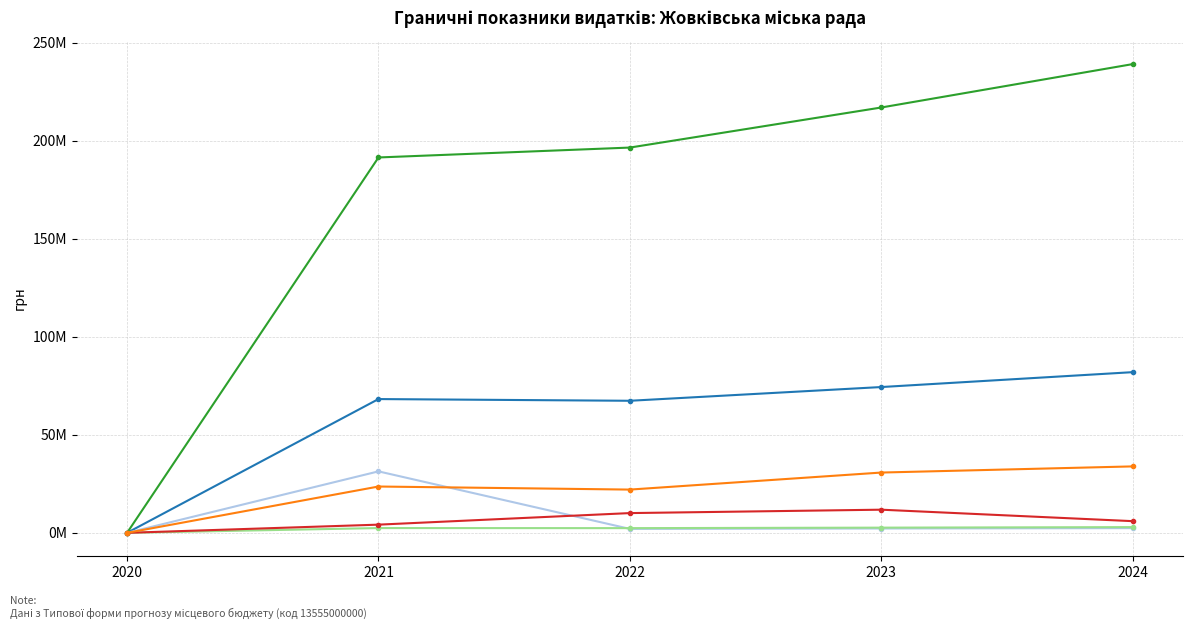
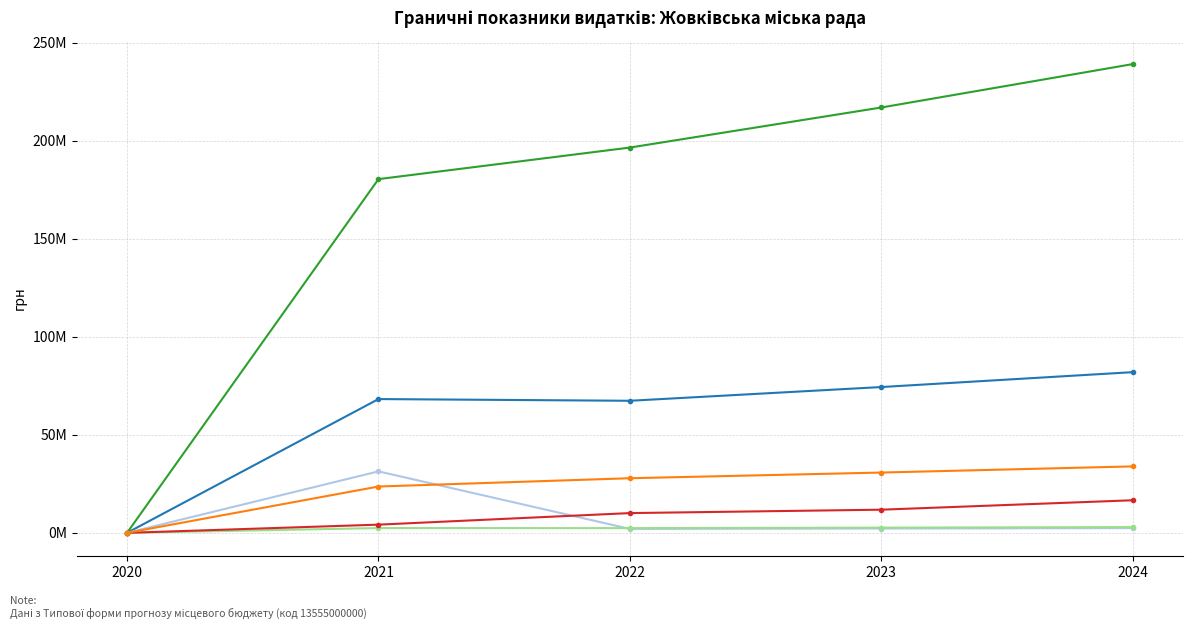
  {
    "Жовківська МР (загальний фонд)": {
      "2021": 68000000,
      "2022": 67000000,
      "2023": 74000000,
      "2024": 82000000
    },
    "Жовківська МР (спеціальний фонд)": {
      "2021": 31000000
    },
    "Відділ освіти (загальний фонд)": {
-     "2021": 191000000,
+     "2021": 180000000,
      "2022": 197000000,
      "2023": 217000000,
      "2024": 239000000
    },
    "Відділ освіти (спеціальний фонд)": {
      "2021": 2000000
    },
    "Відділ соціального захисту (загальний фонд)": {
      "2021": 4000000,
      "2022": 10000000,
      "2023": 12000000,
-     "2024": 6000000
+     "2024": 17000000
    },
    "Відділ культури (загальний фонд)": {
      "2021": 24000000,
-     "2022": 22000000,
+     "2022": 28000000,
      "2023": 31000000,
      "2024": 34000000
    }
  }
